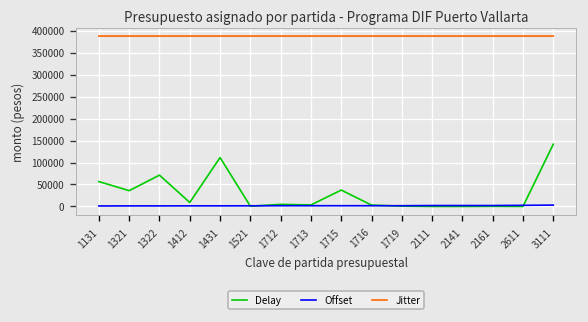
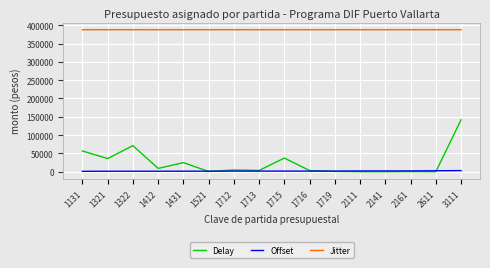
  {
    "Delay": {
      "1131": 60000,
      "1321": 40000,
      "1322": 70000,
      "1412": 10000,
-     "1431": 110000,
+     "1431": 20000,
      "1715": 40000,
      "3111": 140000
    },
    "Offset": {
      "1131": 0,
      "1321": 0,
      "1322": 0,
      "1412": 0,
      "1431": 0,
      "1715": 0,
      "3111": 0
    },
    "Jitter": {
      "1131": 390000,
      "1321": 390000,
      "1322": 390000,
      "1412": 390000,
      "1431": 390000,
      "1521": 390000,
      "1712": 390000,
      "1713": 390000,
      "1715": 390000,
      "1716": 390000,
      "1719": 390000,
      "2111": 390000,
      "2141": 390000,
      "2161": 390000,
      "2611": 390000,
      "3111": 390000
    }
  }
